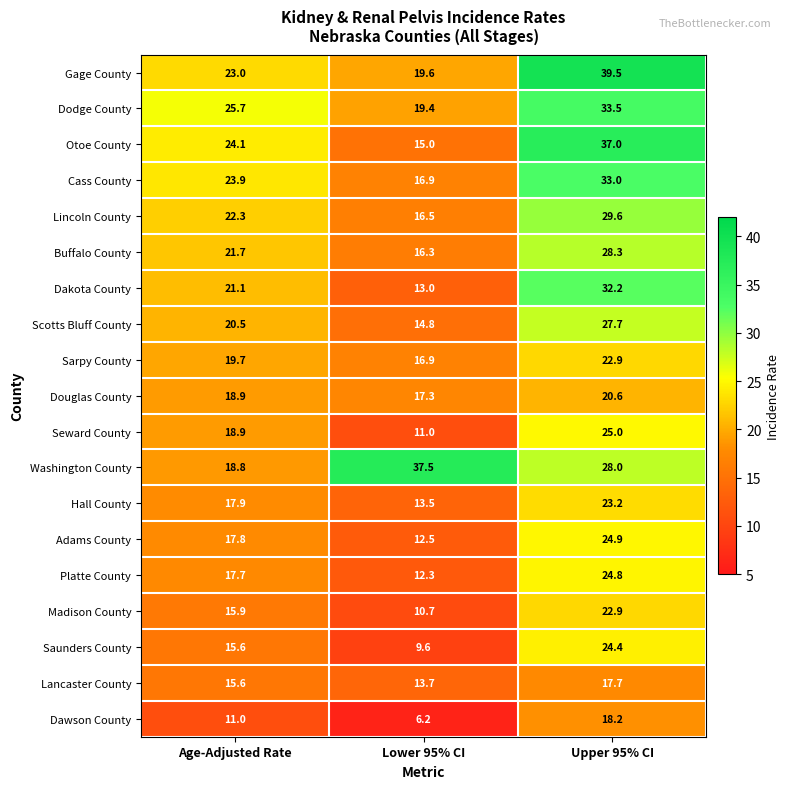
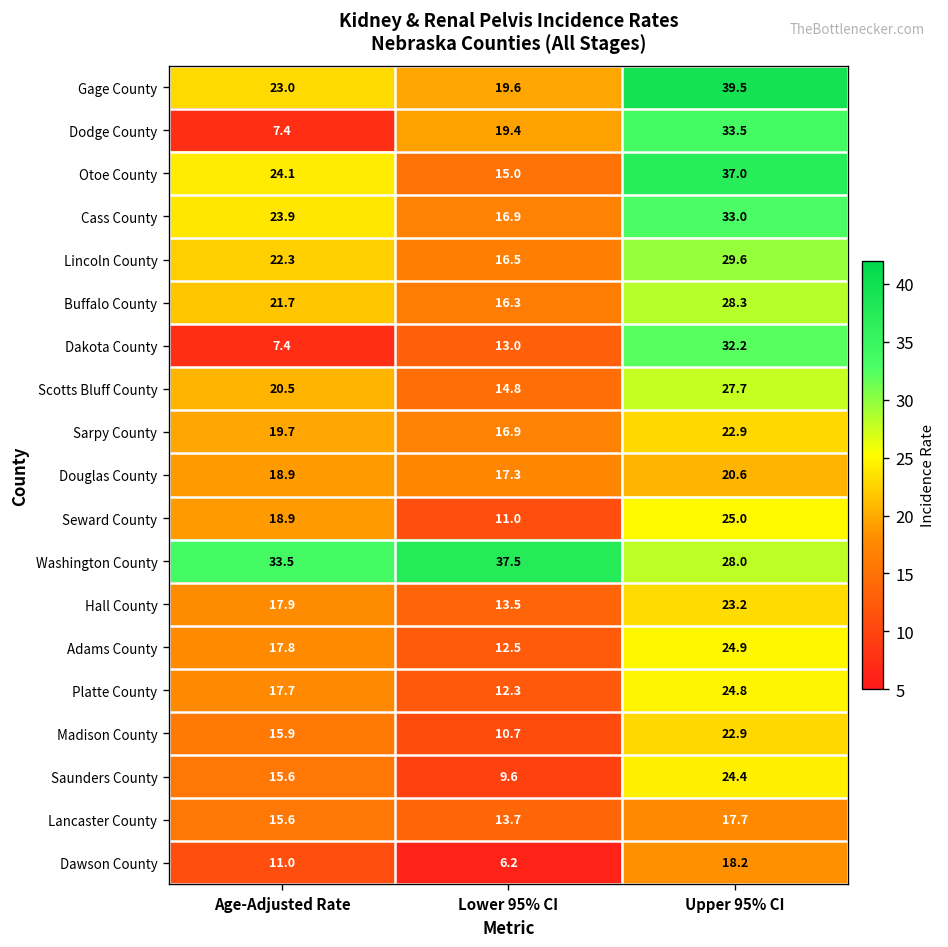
  {
    "Gage County": {
      "Age-Adjusted Rate": 23.0,
      "Lower 95% CI": 19.6,
      "Upper 95% CI": 39.5
    },
    "Dodge County": {
-     "Age-Adjusted Rate": 25.7,
+     "Age-Adjusted Rate": 7.4,
      "Lower 95% CI": 19.4,
      "Upper 95% CI": 33.5
    },
    "Otoe County": {
      "Age-Adjusted Rate": 24.1,
      "Lower 95% CI": 15.0,
      "Upper 95% CI": 37.0
    },
    "Cass County": {
      "Age-Adjusted Rate": 23.9,
      "Lower 95% CI": 16.9,
      "Upper 95% CI": 33.0
    },
    "Lincoln County": {
      "Age-Adjusted Rate": 22.3,
      "Lower 95% CI": 16.5,
      "Upper 95% CI": 29.6
    },
    "Buffalo County": {
      "Age-Adjusted Rate": 21.7,
      "Lower 95% CI": 16.3,
      "Upper 95% CI": 28.3
    },
    "Dakota County": {
-     "Age-Adjusted Rate": 21.1,
+     "Age-Adjusted Rate": 7.4,
      "Lower 95% CI": 13.0,
      "Upper 95% CI": 32.2
    },
    "Scotts Bluff County": {
      "Age-Adjusted Rate": 20.5,
      "Lower 95% CI": 14.8,
      "Upper 95% CI": 27.7
    },
    "Sarpy County": {
      "Age-Adjusted Rate": 19.7,
      "Lower 95% CI": 16.9,
      "Upper 95% CI": 22.9
    },
    "Douglas County": {
      "Age-Adjusted Rate": 18.9,
      "Lower 95% CI": 17.3,
      "Upper 95% CI": 20.6
    },
    "Seward County": {
      "Age-Adjusted Rate": 18.9,
      "Lower 95% CI": 11.0,
      "Upper 95% CI": 25.0
    },
    "Washington County": {
-     "Age-Adjusted Rate": 18.8,
+     "Age-Adjusted Rate": 33.5,
      "Lower 95% CI": 37.5,
      "Upper 95% CI": 28.0
    },
    "Hall County": {
      "Age-Adjusted Rate": 17.9,
      "Lower 95% CI": 13.5,
      "Upper 95% CI": 23.2
    },
    "Adams County": {
      "Age-Adjusted Rate": 17.8,
      "Lower 95% CI": 12.5,
      "Upper 95% CI": 24.9
    },
    "Platte County": {
      "Age-Adjusted Rate": 17.7,
      "Lower 95% CI": 12.3,
      "Upper 95% CI": 24.8
    },
    "Madison County": {
      "Age-Adjusted Rate": 15.9,
      "Lower 95% CI": 10.7,
      "Upper 95% CI": 22.9
    },
    "Saunders County": {
      "Age-Adjusted Rate": 15.6,
      "Lower 95% CI": 9.6,
      "Upper 95% CI": 24.4
    },
    "Lancaster County": {
      "Age-Adjusted Rate": 15.6,
      "Lower 95% CI": 13.7,
      "Upper 95% CI": 17.7
    },
    "Dawson County": {
      "Age-Adjusted Rate": 11.0,
      "Lower 95% CI": 6.2,
      "Upper 95% CI": 18.2
    }
  }
